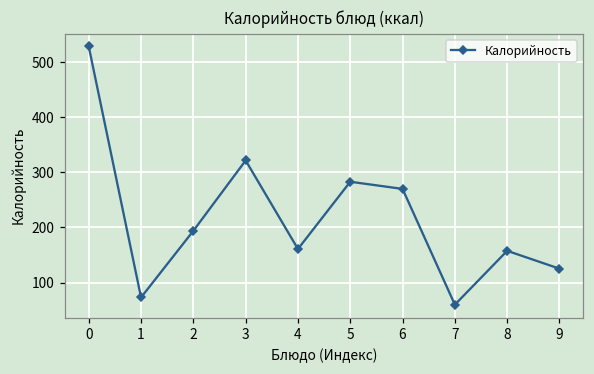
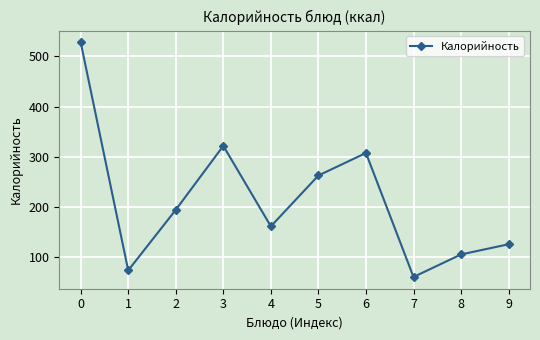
  {
    "0": 530,
    "1": 70,
    "2": 190,
    "3": 320,
    "4": 160,
-   "5": 280,
-   "6": 270,
+   "5": 260,
+   "6": 310,
    "7": 60,
-   "8": 160,
+   "8": 110,
    "9": 130
  }
